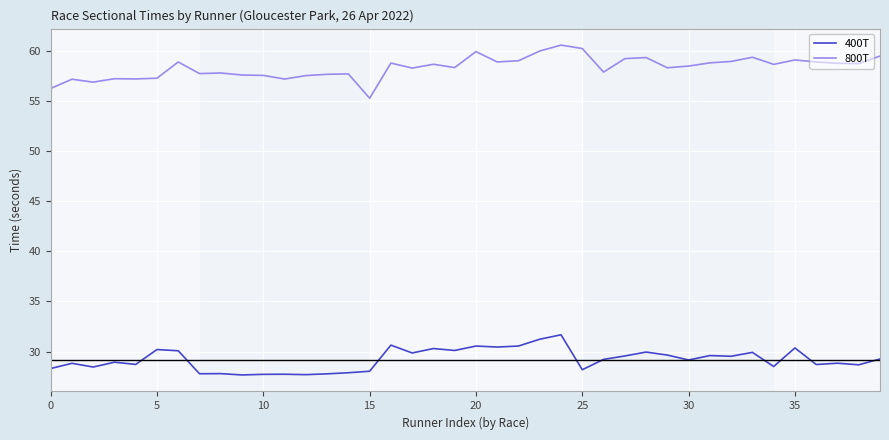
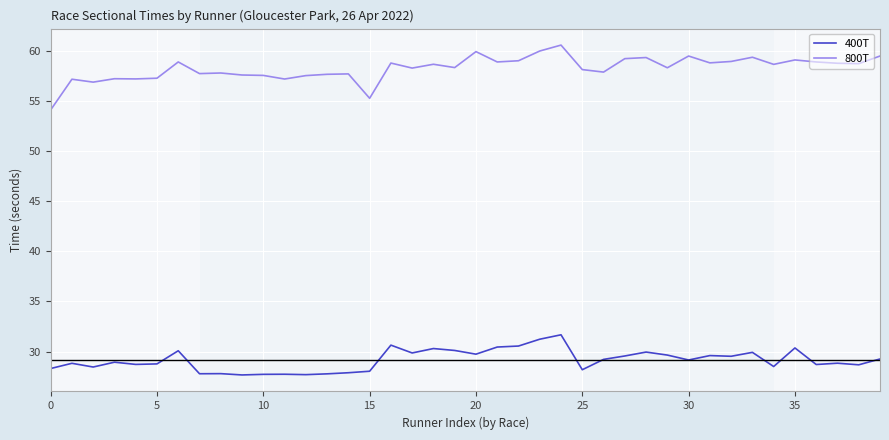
  {
    "400T": {
      "0": 28.3,
-     "5": 30.2,
+     "5": 28.8,
      "10": 27.7,
      "15": 28.1,
-     "20": 30.6,
+     "20": 29.8,
      "25": 28.2,
      "30": 29.2,
      "35": 30.4
    },
    "800T": {
-     "0": 56.2,
+     "0": 54.1,
      "5": 57.2,
      "10": 57.5,
      "15": 55.2,
      "20": 59.9,
-     "25": 60.2,
-     "30": 58.5,
+     "25": 58.1,
+     "30": 59.5,
      "35": 59.1
    }
  }
